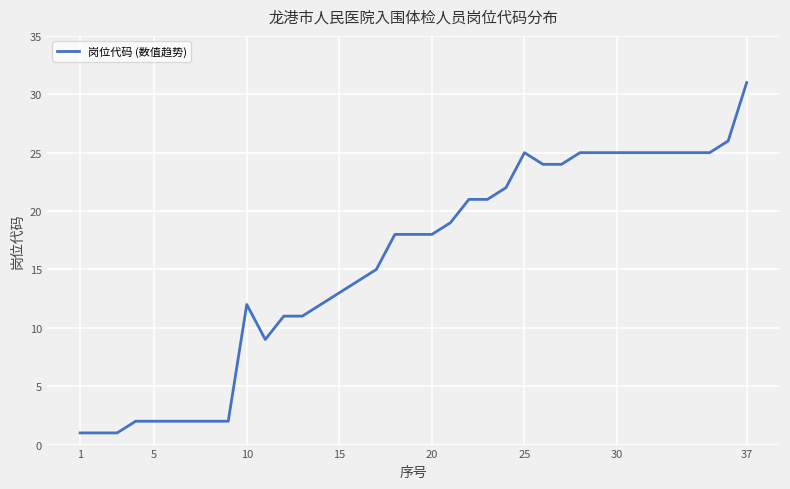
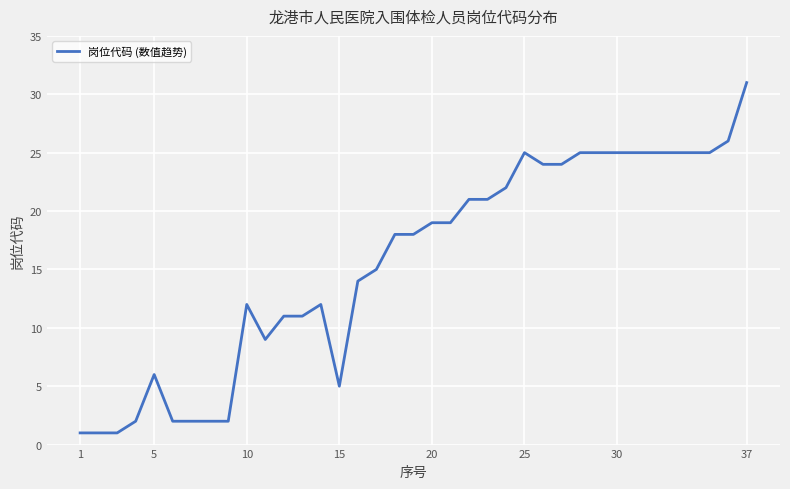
  {
    "1": 1,
-   "5": 2,
+   "5": 6,
    "10": 12,
-   "15": 13,
-   "20": 18,
+   "15": 5,
+   "20": 19,
    "25": 25,
    "30": 25,
    "37": 31
  }
